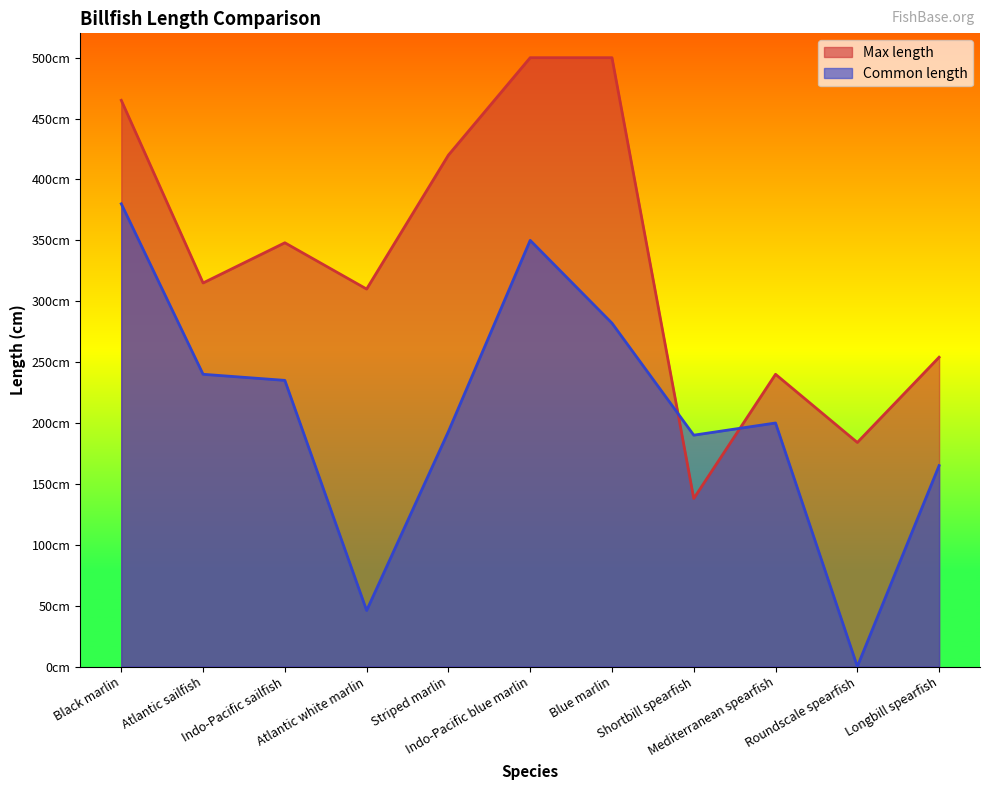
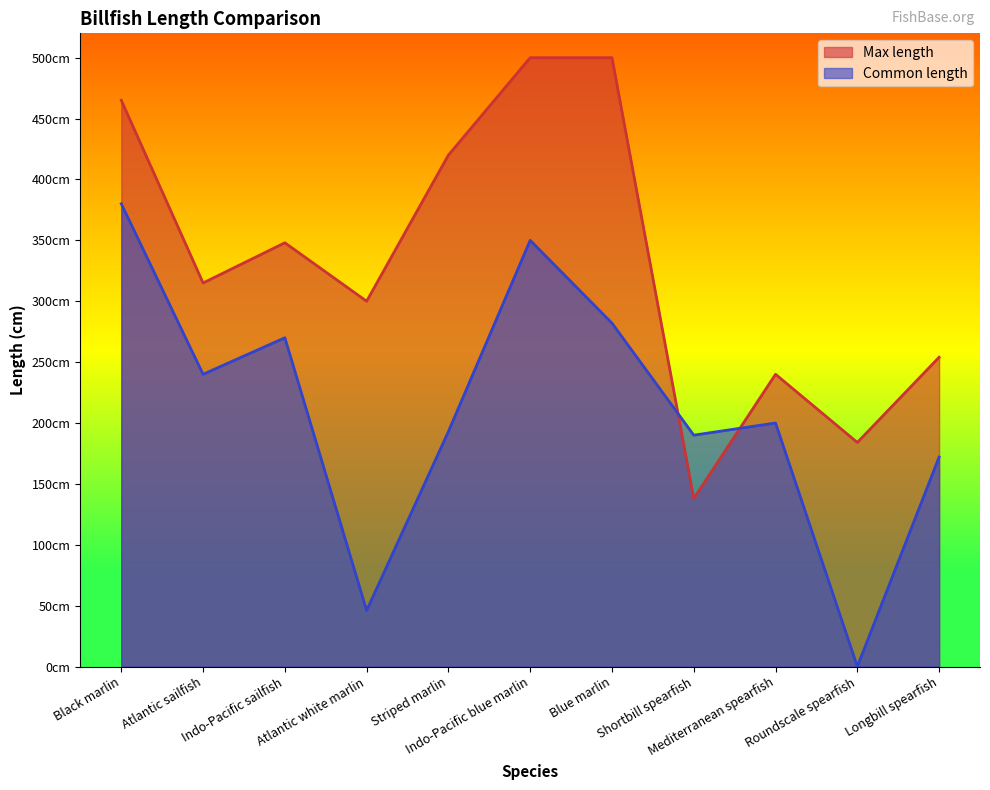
  {
    "Max length": {
      "Black marlin": "465cm",
      "Atlantic sailfish": "315cm",
      "Indo-Pacific sailfish": "348cm",
-     "Atlantic white marlin": "310cm",
+     "Atlantic white marlin": "300cm",
      "Striped marlin": "420cm",
      "Indo-Pacific blue marlin": "500cm",
      "Blue marlin": "500cm",
      "Shortbill spearfish": "138cm",
      "Mediterranean spearfish": "240cm",
      "Roundscale spearfish": "184cm",
      "Longbill spearfish": "254cm"
    },
    "Common length": {
      "Black marlin": "380cm",
      "Atlantic sailfish": "240cm",
-     "Indo-Pacific sailfish": "235cm",
+     "Indo-Pacific sailfish": "270cm",
      "Atlantic white marlin": "46cm",
      "Striped marlin": "193cm",
      "Indo-Pacific blue marlin": "350cm",
      "Blue marlin": "282cm",
      "Shortbill spearfish": "190cm",
      "Mediterranean spearfish": "200cm",
      "Roundscale spearfish": "0cm",
-     "Longbill spearfish": "165cm"
+     "Longbill spearfish": "172cm"
    }
  }
